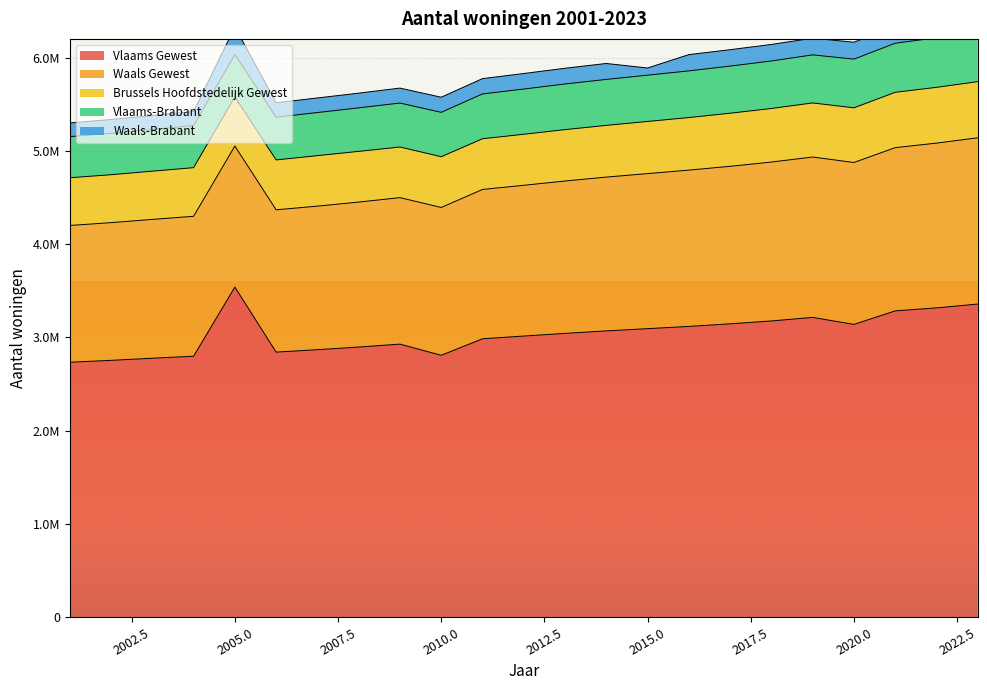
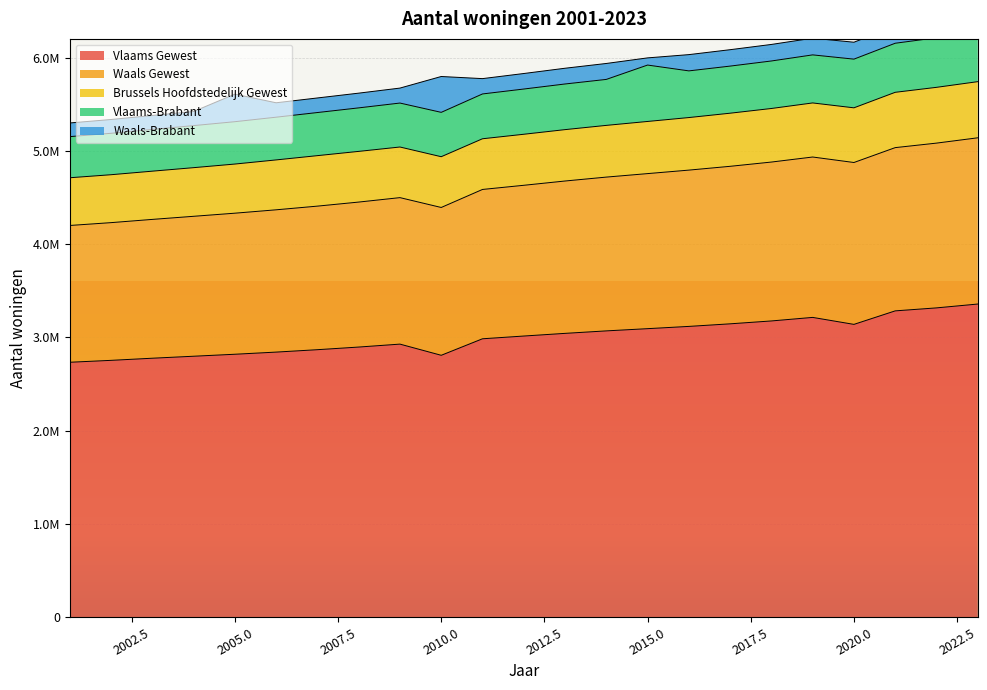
  {
    "Vlaams Gewest": {
-     "2005.0": 3500000,
+     "2005.0": 2800000,
      "2010.0": 2800000,
      "2015.0": 3100000,
      "2020.0": 3100000
    },
    "Vlaams-Brabant": {
      "2010.0": 500000,
-     "2015.0": 500000,
+     "2015.0": 600000,
      "2020.0": 500000
    },
    "Waals-Brabant": {
-     "2010.0": 200000,
+     "2010.0": 400000,
      "2015.0": 100000,
      "2020.0": 200000
    }
  }
